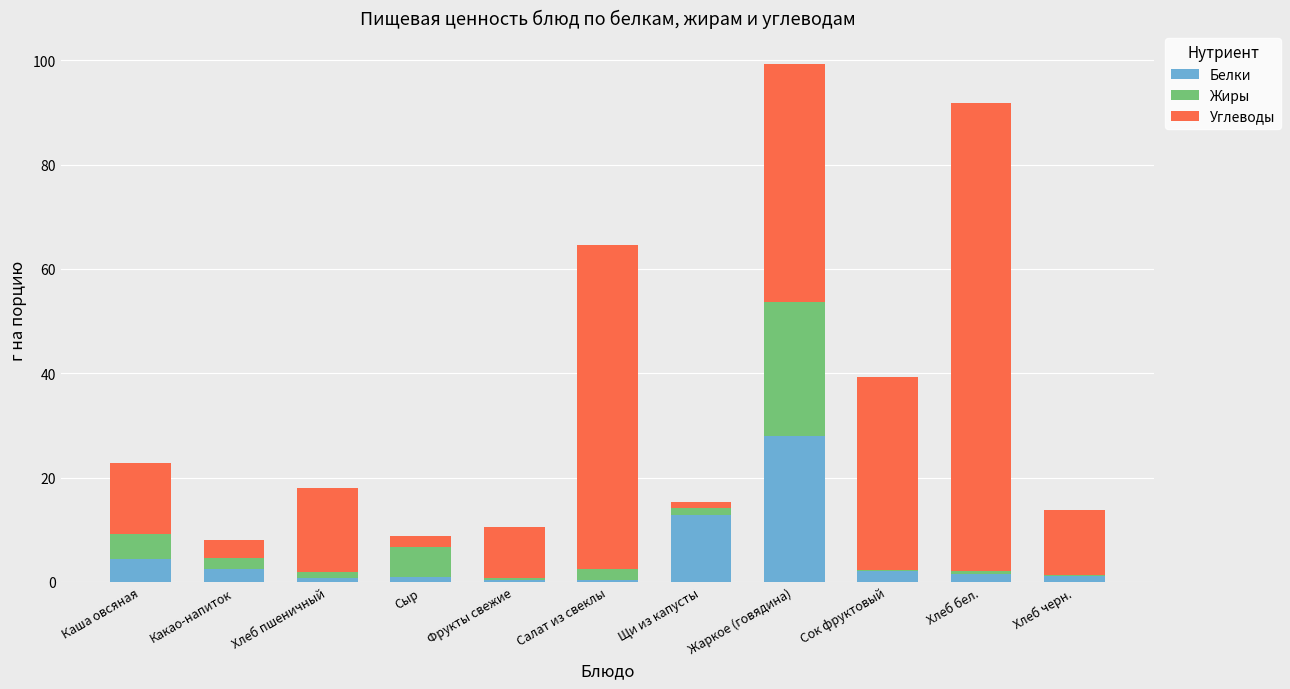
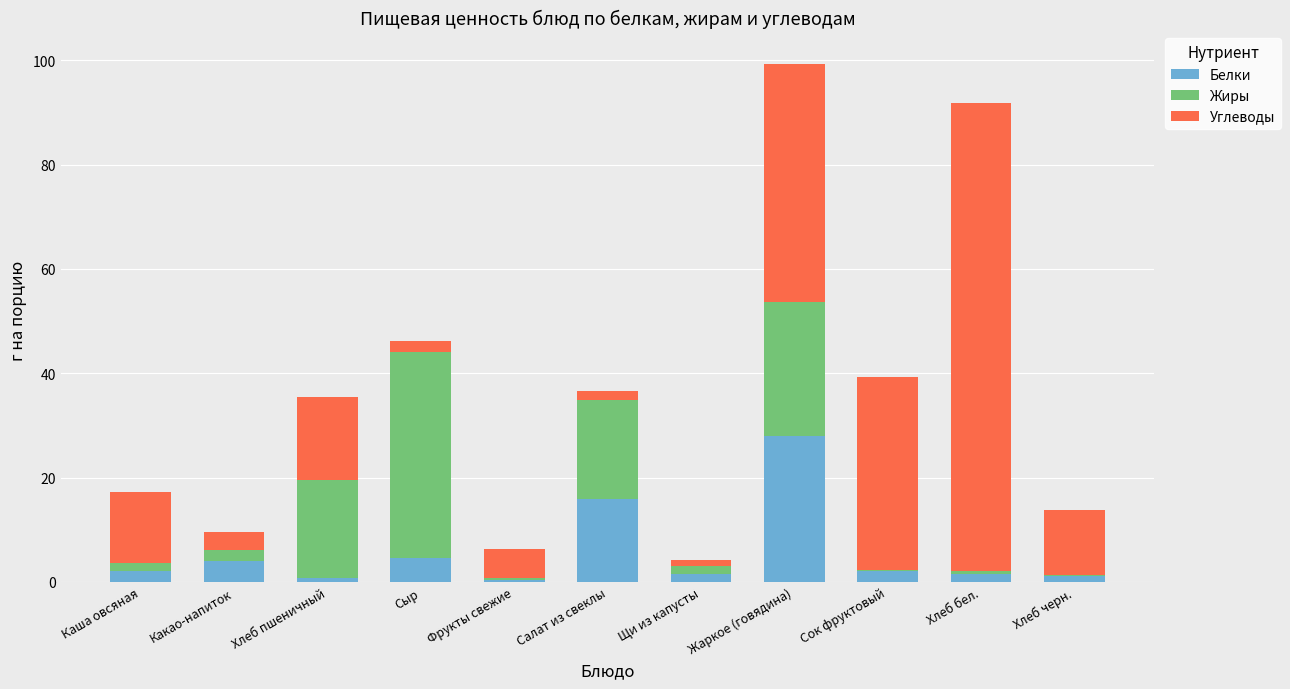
  {
    "Белки": {
-     "Каша овсяная": 4,
-     "Какао-напиток": 2,
+     "Каша овсяная": 2,
+     "Какао-напиток": 4,
      "Хлеб пшеничный": 1,
-     "Сыр": 1,
-     "Салат из свеклы": 0,
-     "Щи из капусты": 13,
+     "Сыр": 5,
+     "Салат из свеклы": 16,
+     "Щи из капусты": 2,
      "Жаркое (говядина)": 28,
      "Сок фруктовый": 2,
      "Хлеб бел.": 2,
      "Хлеб черн.": 1
    },
    "Жиры": {
-     "Каша овсяная": 5,
+     "Каша овсяная": 2,
      "Какао-напиток": 2,
-     "Хлеб пшеничный": 1,
-     "Сыр": 6,
-     "Салат из свеклы": 2,
+     "Хлеб пшеничный": 19,
+     "Сыр": 40,
+     "Салат из свеклы": 19,
      "Щи из капусты": 1,
      "Жаркое (говядина)": 26,
      "Хлеб бел.": 1
    },
    "Углеводы": {
      "Каша овсяная": 14,
      "Какао-напиток": 4,
      "Хлеб пшеничный": 16,
      "Сыр": 2,
-     "Фрукты свежие": 10,
-     "Салат из свеклы": 62,
+     "Фрукты свежие": 5,
+     "Салат из свеклы": 2,
      "Щи из капусты": 1,
      "Жаркое (говядина)": 46,
      "Сок фруктовый": 37,
      "Хлеб бел.": 90,
      "Хлеб черн.": 12
    }
  }
